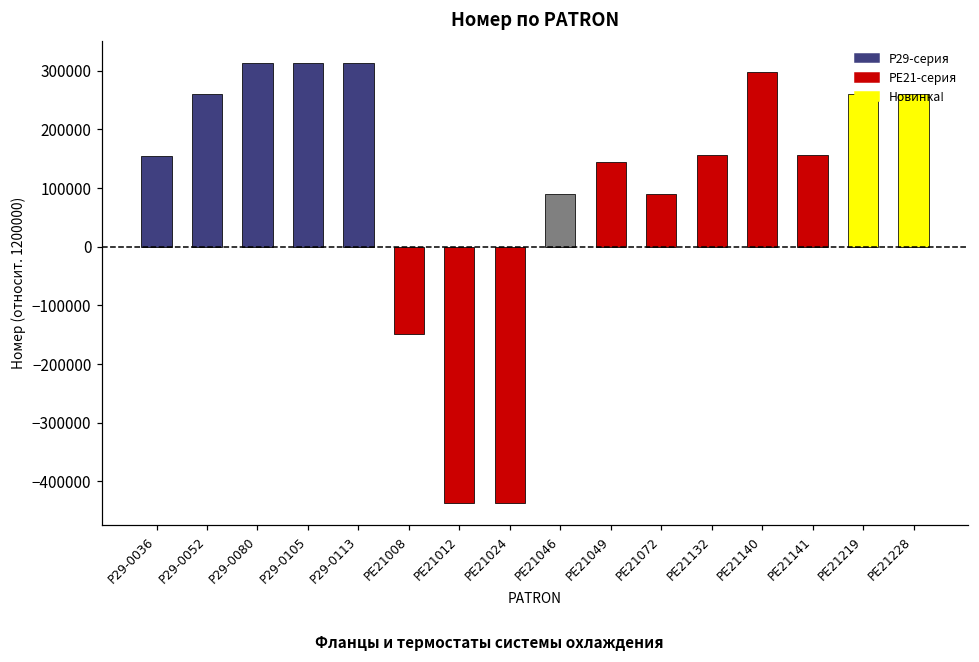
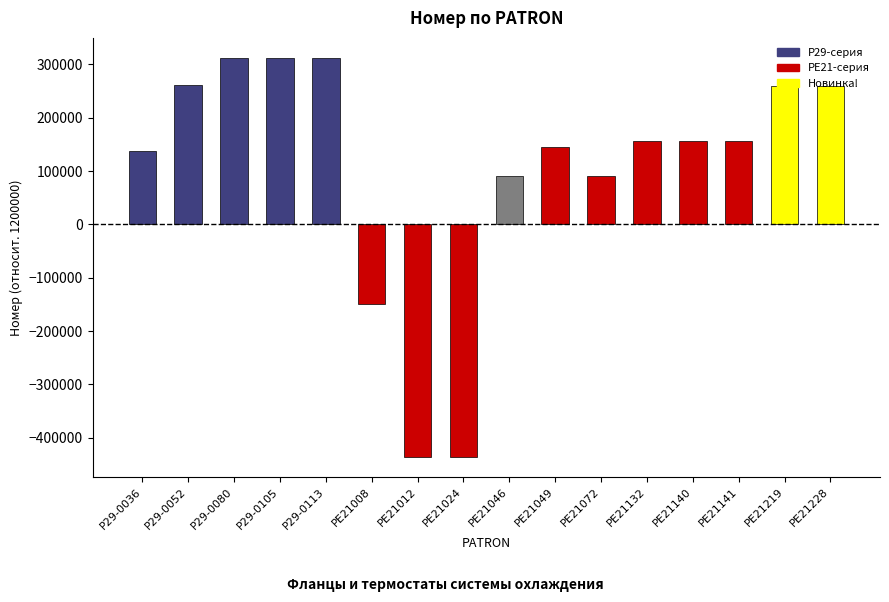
  {
-   "P29-0036": 160000,
+   "P29-0036": 140000,
    "P29-0052": 260000,
    "P29-0080": 310000,
    "P29-0105": 310000,
    "P29-0113": 310000,
    "PE21008": -150000,
    "PE21012": -440000,
    "PE21024": -440000,
    "PE21046": 90000,
    "PE21049": 140000,
    "PE21072": 90000,
    "PE21132": 160000,
-   "PE21140": 300000,
+   "PE21140": 160000,
    "PE21141": 160000,
    "PE21219": 260000,
    "PE21228": 260000
  }
